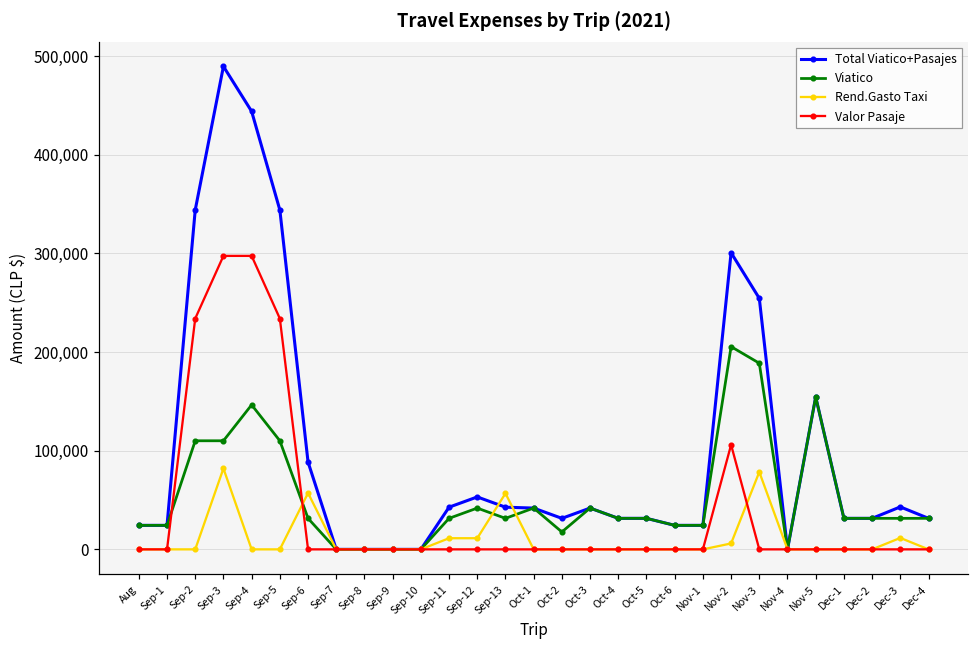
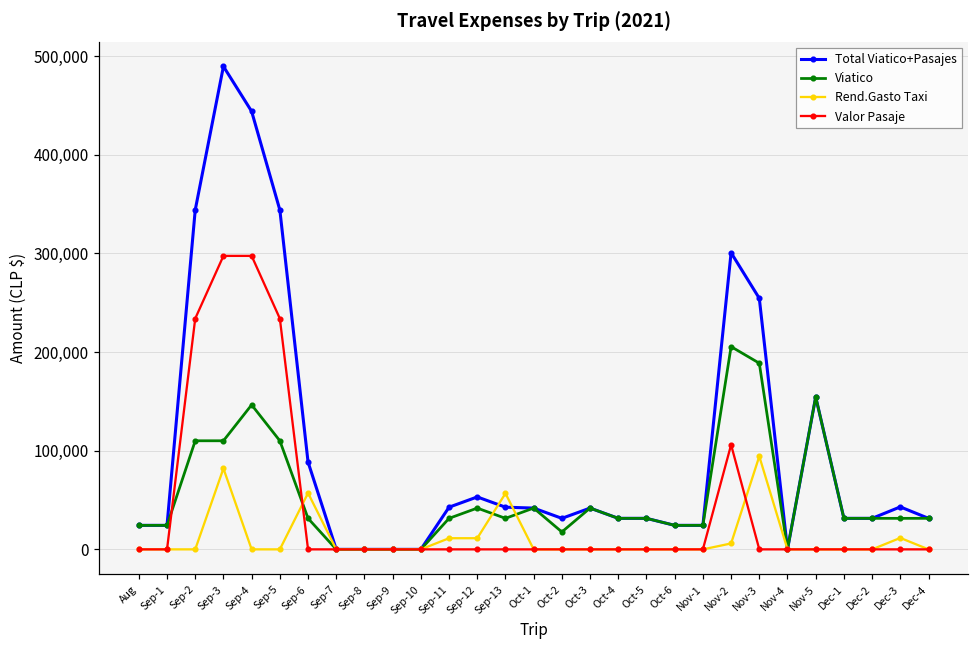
  {
    "Total Viatico+Pasajes": {
      "Sep-2": "340,000",
      "Sep-3": "490,000",
      "Sep-4": "440,000",
      "Sep-5": "340,000",
      "Sep-6": "90,000",
      "Sep-11": "40,000",
      "Sep-12": "50,000",
      "Sep-13": "40,000",
      "Oct-2": "30,000",
      "Nov-2": "300,000",
      "Nov-3": "250,000",
      "Dec-3": "40,000"
    },
    "Viatico": {
      "Sep-2": "110,000",
      "Sep-3": "110,000",
      "Sep-4": "150,000",
      "Sep-5": "110,000",
      "Sep-6": "30,000",
      "Sep-11": "30,000",
      "Sep-12": "40,000",
      "Sep-13": "30,000",
      "Oct-2": "20,000",
      "Nov-2": "210,000",
      "Nov-3": "190,000",
      "Dec-3": "30,000"
    },
    "Rend.Gasto Taxi": {
      "Sep-2": "0",
      "Sep-3": "80,000",
      "Sep-4": "0",
      "Sep-5": "0",
      "Sep-6": "60,000",
      "Sep-11": "10,000",
      "Sep-12": "10,000",
      "Sep-13": "60,000",
      "Nov-2": "10,000",
-     "Nov-3": "80,000",
+     "Nov-3": "90,000",
      "Dec-3": "10,000"
    },
    "Valor Pasaje": {
      "Sep-2": "230,000",
      "Sep-3": "300,000",
      "Sep-4": "300,000",
      "Sep-5": "230,000",
      "Sep-6": "0",
      "Sep-11": "0",
      "Sep-12": "0",
      "Sep-13": "0",
      "Nov-2": "110,000",
      "Nov-3": "0",
      "Dec-3": "0"
    }
  }
